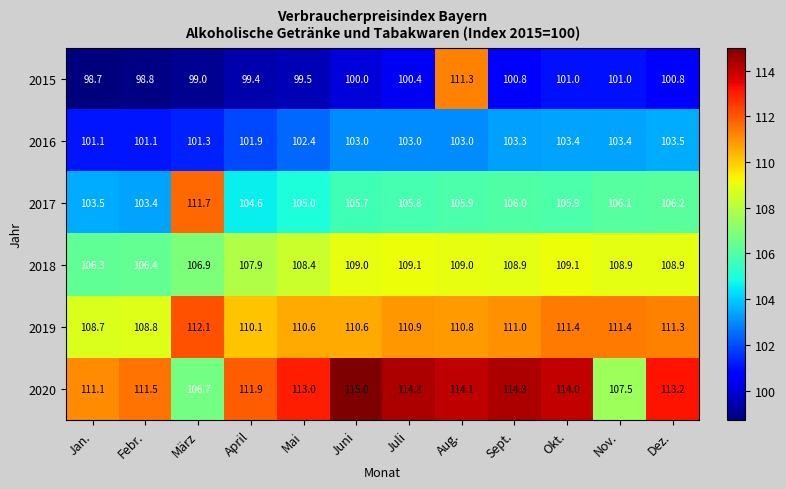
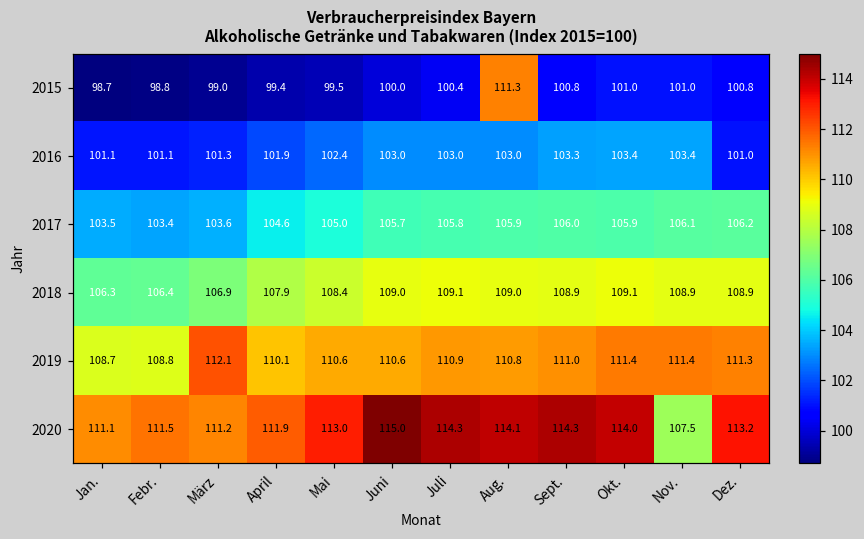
  {
    "2015": {
      "Jan.": 98.7,
      "Febr.": 98.8,
      "März": 99.0,
      "April": 99.4,
      "Mai": 99.5,
      "Juni": 100.0,
      "Juli": 100.4,
      "Aug.": 111.3,
      "Sept.": 100.8,
      "Okt.": 101.0,
      "Nov.": 101.0,
      "Dez.": 100.8
    },
    "2016": {
      "Jan.": 101.1,
      "Febr.": 101.1,
      "März": 101.3,
      "April": 101.9,
      "Mai": 102.4,
      "Juni": 103.0,
      "Juli": 103.0,
      "Aug.": 103.0,
      "Sept.": 103.3,
      "Okt.": 103.4,
      "Nov.": 103.4,
-     "Dez.": 103.5
+     "Dez.": 101.0
    },
    "2017": {
      "Jan.": 103.5,
      "Febr.": 103.4,
-     "März": 111.7,
+     "März": 103.6,
      "April": 104.6,
      "Mai": 105.0,
      "Juni": 105.7,
      "Juli": 105.8,
      "Aug.": 105.9,
      "Sept.": 106.0,
      "Okt.": 105.9,
      "Nov.": 106.1,
      "Dez.": 106.2
    },
    "2018": {
      "Jan.": 106.3,
      "Febr.": 106.4,
      "März": 106.9,
      "April": 107.9,
      "Mai": 108.4,
      "Juni": 109.0,
      "Juli": 109.1,
      "Aug.": 109.0,
      "Sept.": 108.9,
      "Okt.": 109.1,
      "Nov.": 108.9,
      "Dez.": 108.9
    },
    "2019": {
      "Jan.": 108.7,
      "Febr.": 108.8,
      "März": 112.1,
      "April": 110.1,
      "Mai": 110.6,
      "Juni": 110.6,
      "Juli": 110.9,
      "Aug.": 110.8,
      "Sept.": 111.0,
      "Okt.": 111.4,
      "Nov.": 111.4,
      "Dez.": 111.3
    },
    "2020": {
      "Jan.": 111.1,
      "Febr.": 111.5,
-     "März": 106.7,
+     "März": 111.2,
      "April": 111.9,
      "Mai": 113.0,
      "Juni": 115.0,
      "Juli": 114.3,
      "Aug.": 114.1,
      "Sept.": 114.3,
      "Okt.": 114.0,
      "Nov.": 107.5,
      "Dez.": 113.2
    }
  }
